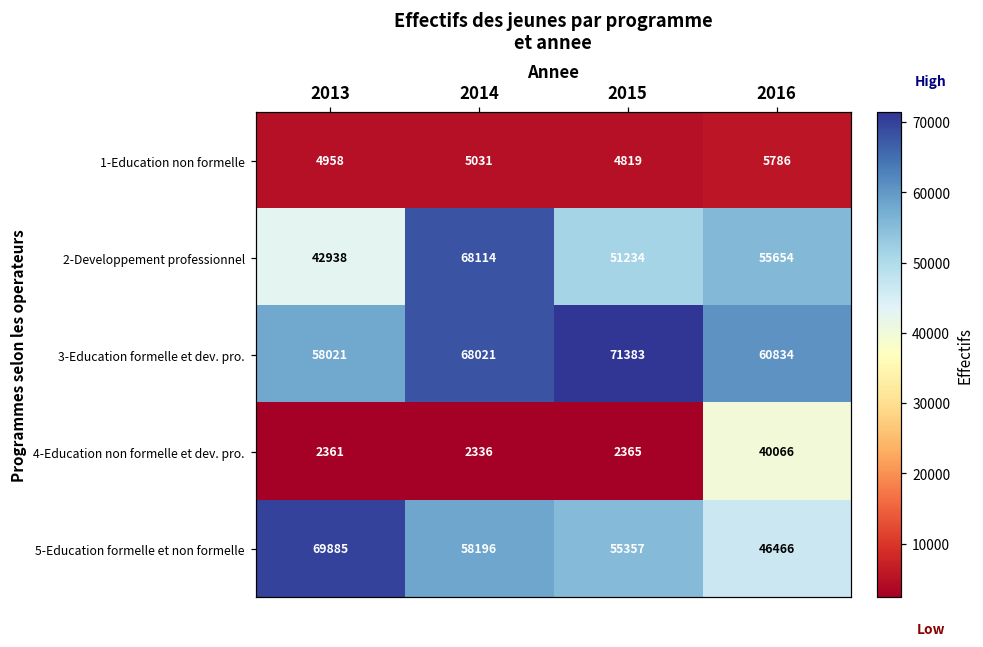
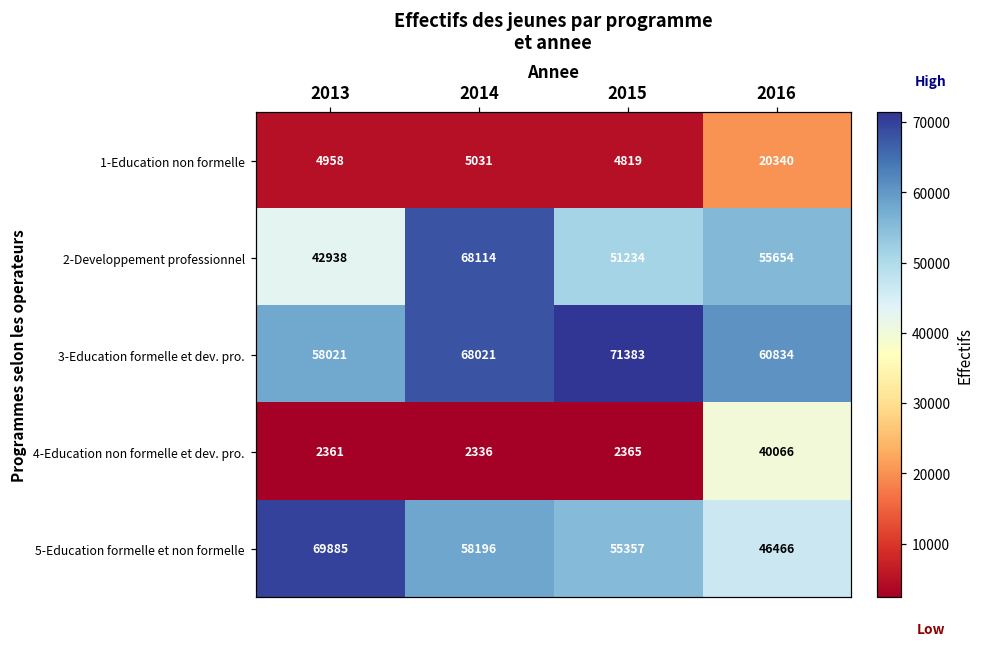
  {
    "1-Education non formelle": {
      "2013": 4958,
      "2014": 5031,
      "2015": 4819,
-     "2016": 5786
+     "2016": 20340
    },
    "2-Developpement professionnel": {
      "2013": 42938,
      "2014": 68114,
      "2015": 51234,
      "2016": 55654
    },
    "3-Education formelle et dev. pro.": {
      "2013": 58021,
      "2014": 68021,
      "2015": 71383,
      "2016": 60834
    },
    "4-Education non formelle et dev. pro.": {
      "2013": 2361,
      "2014": 2336,
      "2015": 2365,
      "2016": 40066
    },
    "5-Education formelle et non formelle": {
      "2013": 69885,
      "2014": 58196,
      "2015": 55357,
      "2016": 46466
    }
  }
